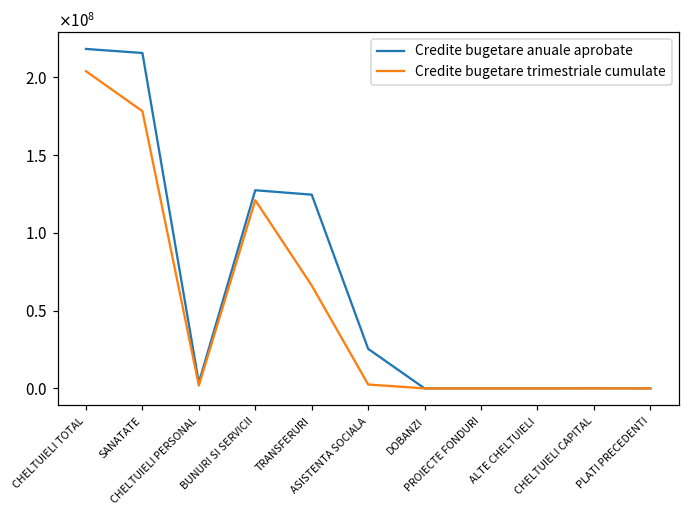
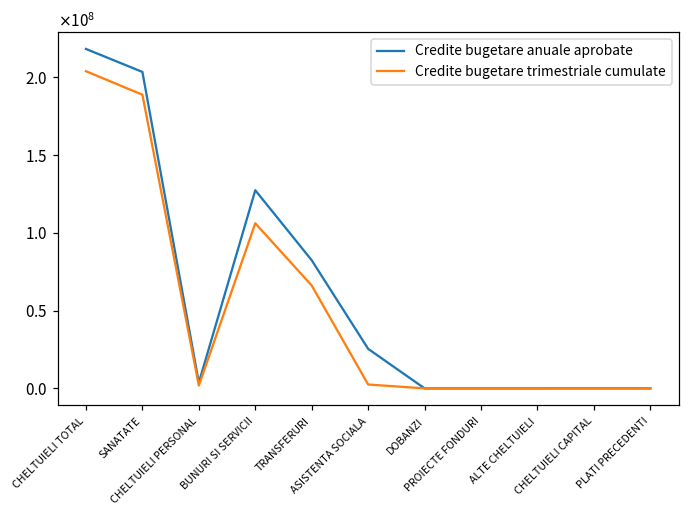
  {
    "Credite bugetare anuale aprobate": {
      "CHELTUIELI TOTAL": 218000000,
-     "SANATATE": 216000000,
+     "SANATATE": 204000000,
      "CHELTUIELI PERSONAL": 4000000,
      "BUNURI SI SERVICII": 127000000,
-     "TRANSFERURI": 125000000,
+     "TRANSFERURI": 82000000,
      "ASISTENTA SOCIALA": 25000000
    },
    "Credite bugetare trimestriale cumulate": {
      "CHELTUIELI TOTAL": 204000000,
-     "SANATATE": 178000000,
+     "SANATATE": 189000000,
      "CHELTUIELI PERSONAL": 2000000,
-     "BUNURI SI SERVICII": 121000000,
+     "BUNURI SI SERVICII": 106000000,
      "TRANSFERURI": 66000000,
      "ASISTENTA SOCIALA": 3000000
    }
  }
